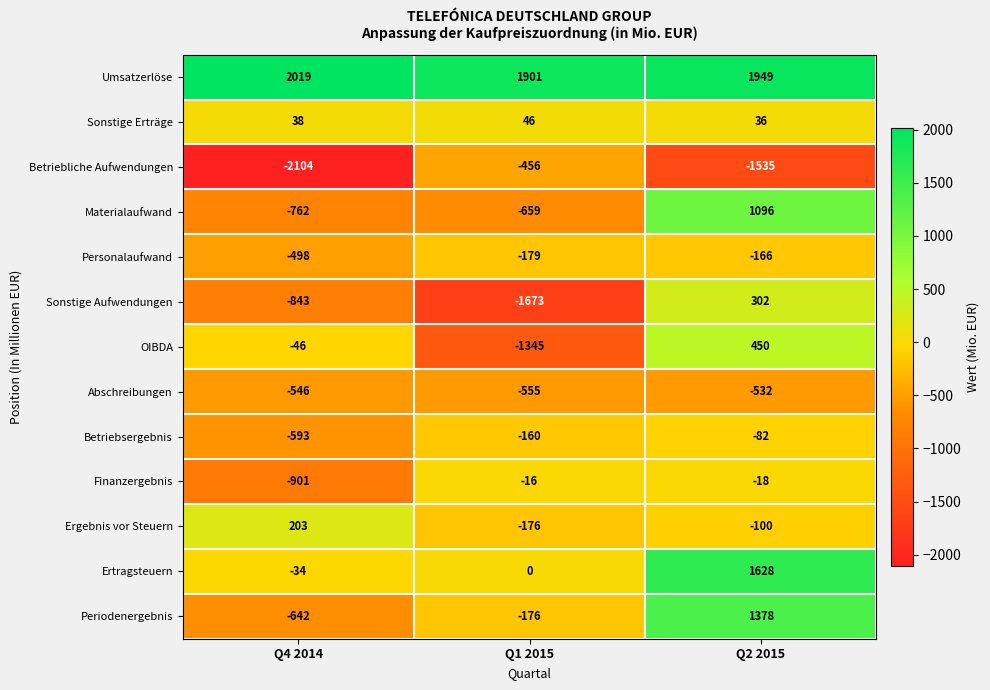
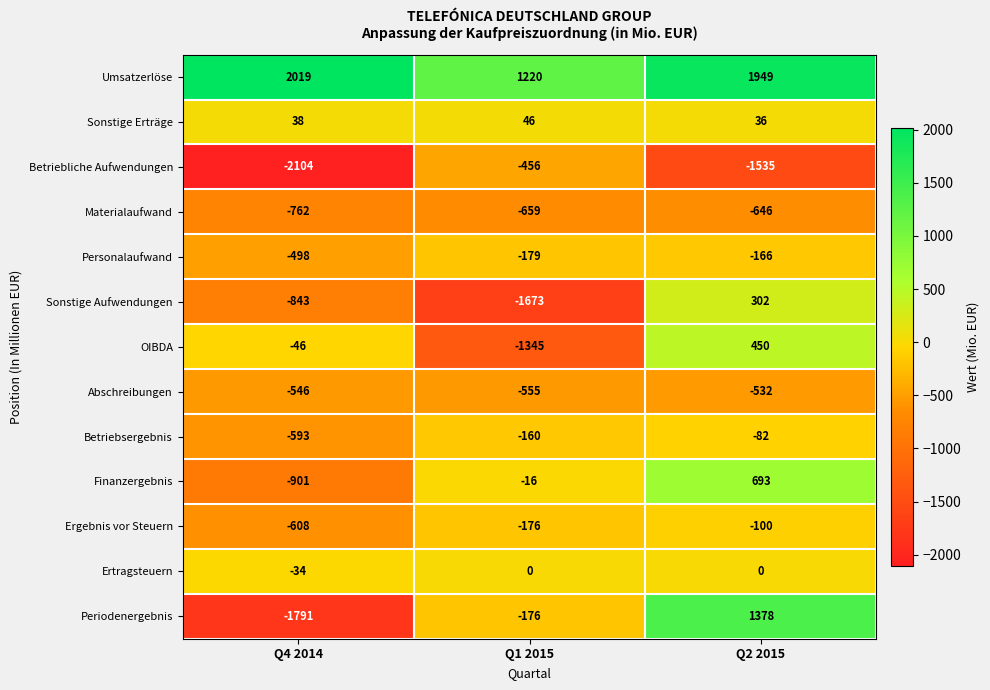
  {
    "Umsatzerlöse": {
      "Q4 2014": 2019,
-     "Q1 2015": 1901,
+     "Q1 2015": 1220,
      "Q2 2015": 1949
    },
    "Sonstige Erträge": {
      "Q4 2014": 38,
      "Q1 2015": 46,
      "Q2 2015": 36
    },
    "Betriebliche Aufwendungen": {
      "Q4 2014": -2104,
      "Q1 2015": -456,
      "Q2 2015": -1535
    },
    "Materialaufwand": {
      "Q4 2014": -762,
      "Q1 2015": -659,
-     "Q2 2015": 1096
+     "Q2 2015": -646
    },
    "Personalaufwand": {
      "Q4 2014": -498,
      "Q1 2015": -179,
      "Q2 2015": -166
    },
    "Sonstige Aufwendungen": {
      "Q4 2014": -843,
      "Q1 2015": -1673,
      "Q2 2015": 302
    },
    "OIBDA": {
      "Q4 2014": -46,
      "Q1 2015": -1345,
      "Q2 2015": 450
    },
    "Abschreibungen": {
      "Q4 2014": -546,
      "Q1 2015": -555,
      "Q2 2015": -532
    },
    "Betriebsergebnis": {
      "Q4 2014": -593,
      "Q1 2015": -160,
      "Q2 2015": -82
    },
    "Finanzergebnis": {
      "Q4 2014": -901,
      "Q1 2015": -16,
-     "Q2 2015": -18
+     "Q2 2015": 693
    },
    "Ergebnis vor Steuern": {
-     "Q4 2014": 203,
+     "Q4 2014": -608,
      "Q1 2015": -176,
      "Q2 2015": -100
    },
    "Ertragsteuern": {
      "Q4 2014": -34,
      "Q1 2015": 0,
-     "Q2 2015": 1628
+     "Q2 2015": 0
    },
    "Periodenergebnis": {
-     "Q4 2014": -642,
+     "Q4 2014": -1791,
      "Q1 2015": -176,
      "Q2 2015": 1378
    }
  }
